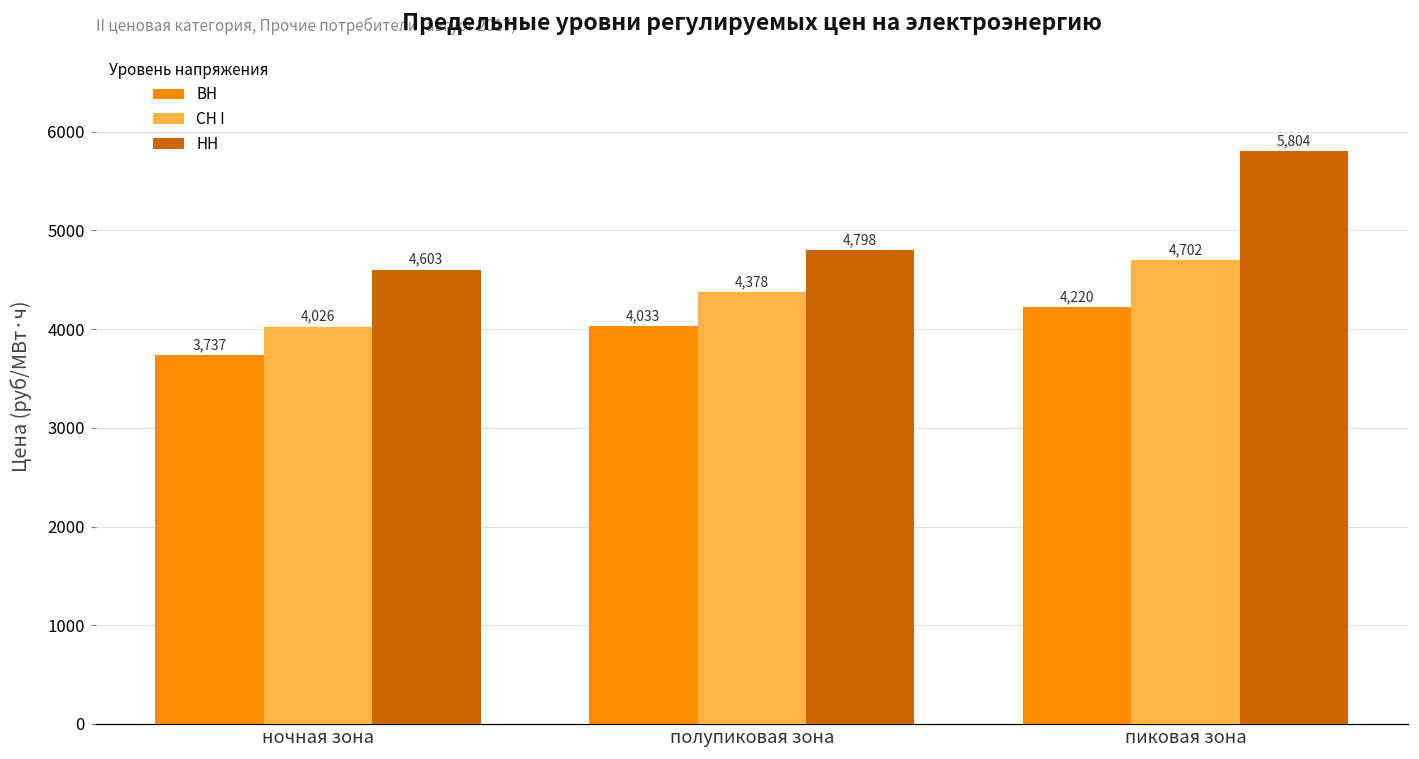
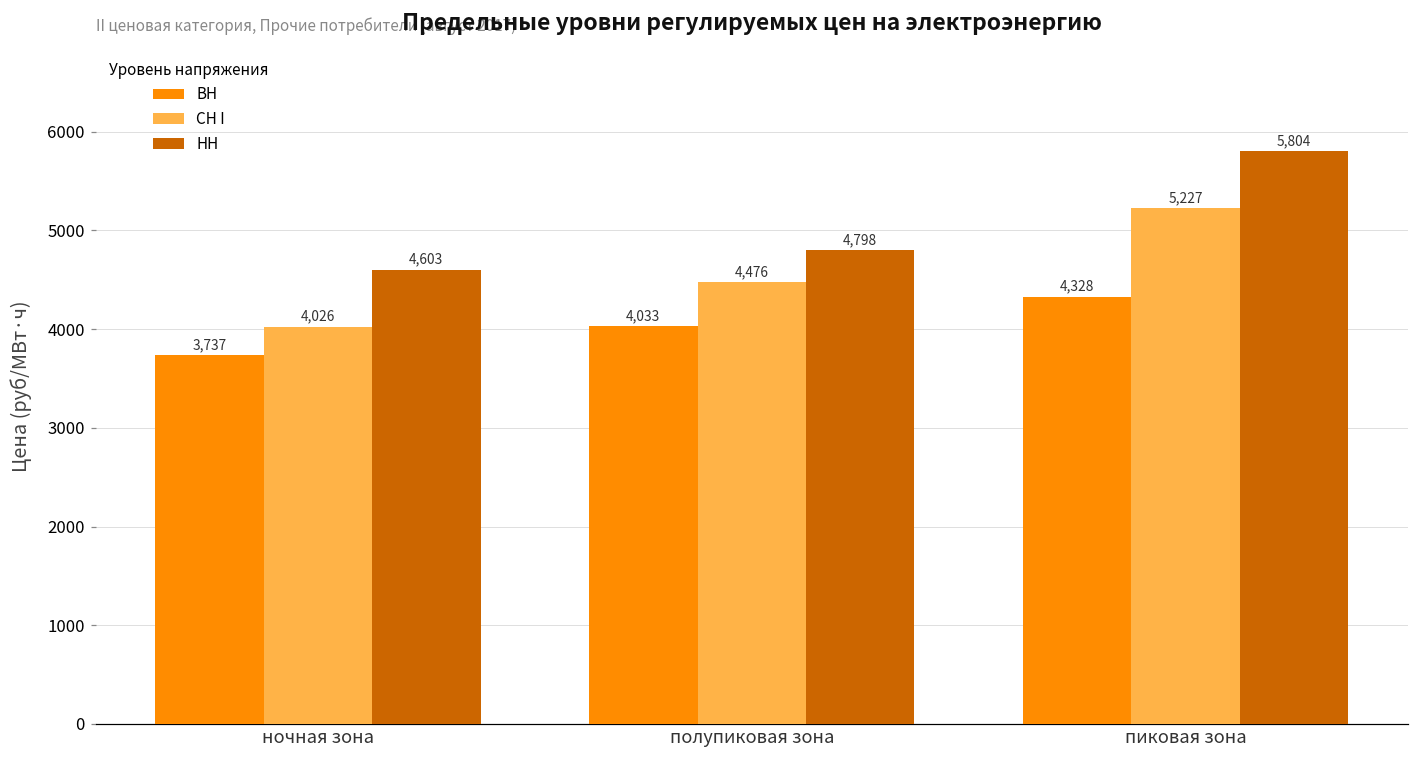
  {
    "ВН": {
      "ночная зона": "3,737",
      "полупиковая зона": "4,033",
-     "пиковая зона": "4,220"
+     "пиковая зона": "4,328"
    },
    "СН I": {
      "ночная зона": "4,026",
-     "полупиковая зона": "4,378",
-     "пиковая зона": "4,702"
+     "полупиковая зона": "4,476",
+     "пиковая зона": "5,227"
    },
    "НН": {
      "ночная зона": "4,603",
      "полупиковая зона": "4,798",
      "пиковая зона": "5,804"
    }
  }
